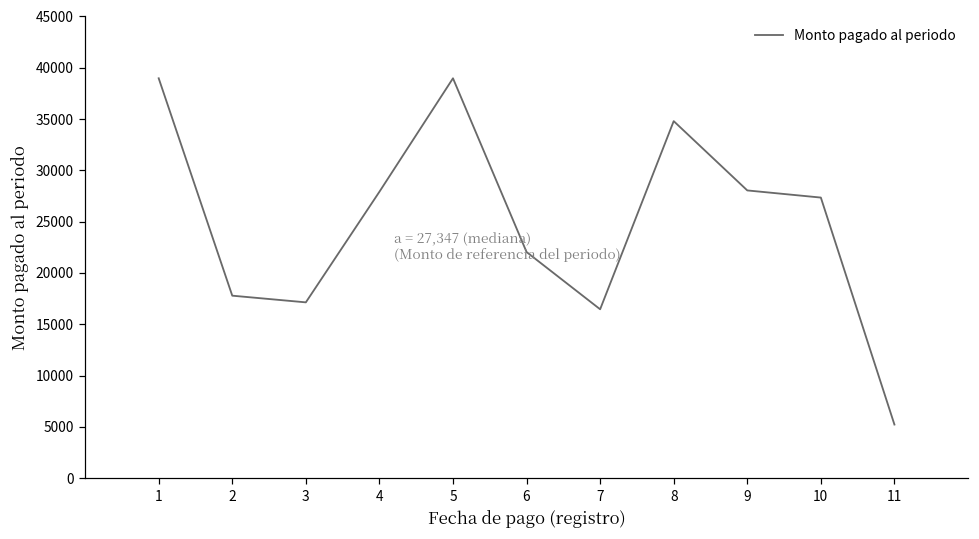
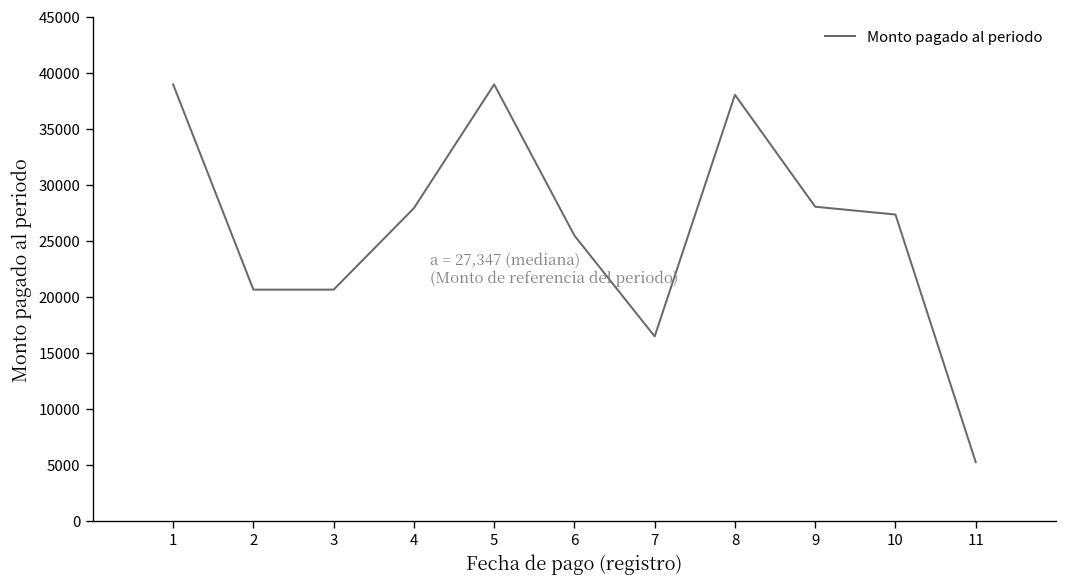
  {
    "1": 39000,
-   "2": 18000,
-   "3": 17000,
+   "2": 21000,
+   "3": 21000,
    "4": 28000,
    "5": 39000,
-   "6": 22000,
+   "6": 25000,
    "7": 16000,
-   "8": 35000,
+   "8": 38000,
    "9": 28000,
    "10": 27000,
    "11": 5000
  }
